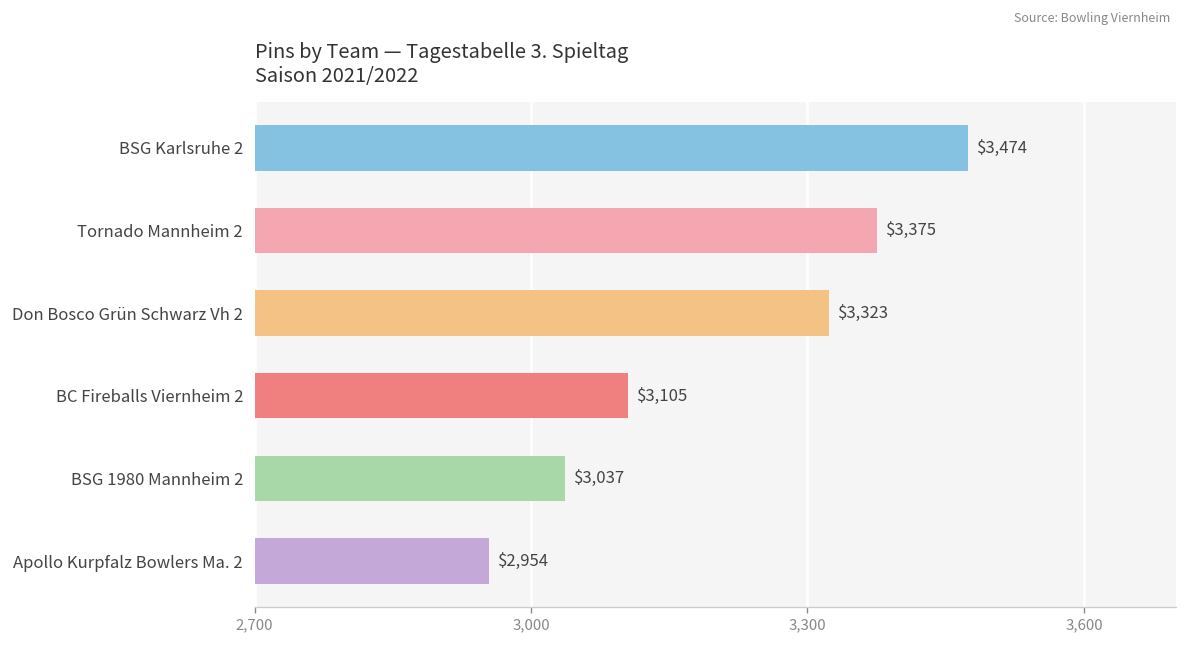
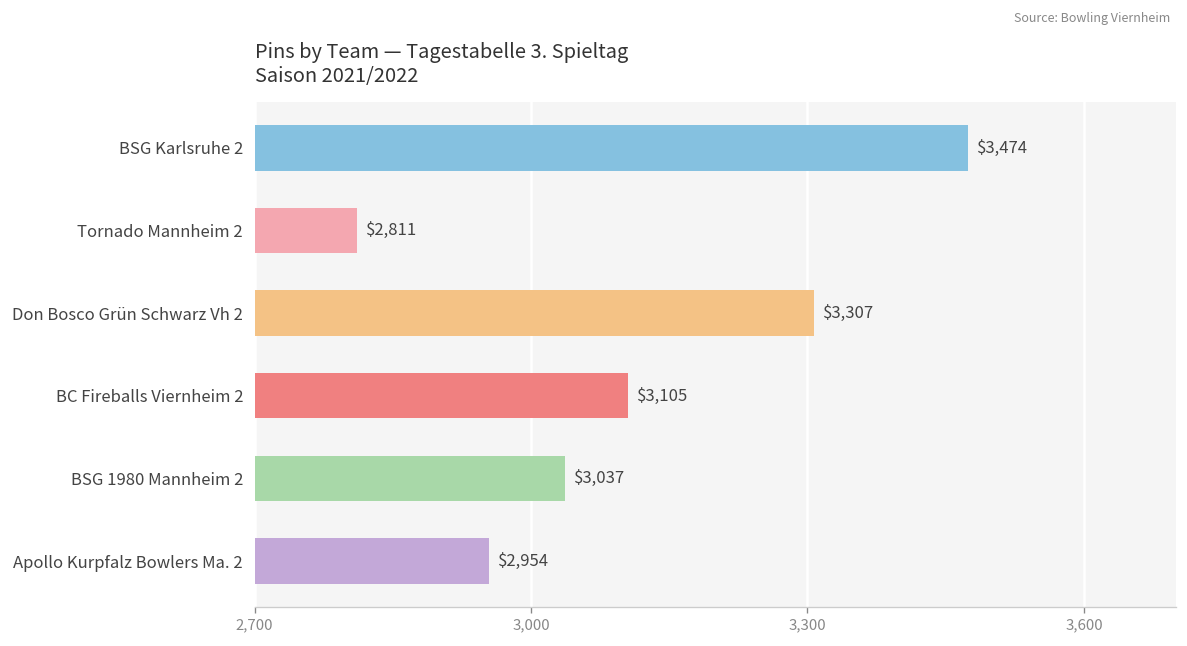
  {
    "BSG Karlsruhe 2": "$3,474",
-   "Tornado Mannheim 2": "$3,375",
-   "Don Bosco Grün Schwarz Vh 2": "$3,323",
+   "Tornado Mannheim 2": "$2,811",
+   "Don Bosco Grün Schwarz Vh 2": "$3,307",
    "BC Fireballs Viernheim 2": "$3,105",
    "BSG 1980 Mannheim 2": "$3,037",
    "Apollo Kurpfalz Bowlers Ma. 2": "$2,954"
  }
